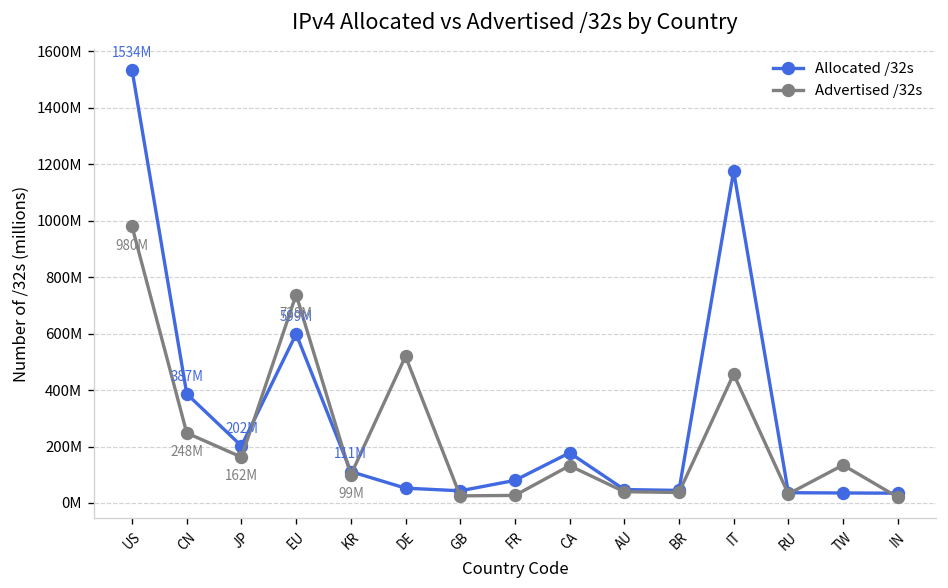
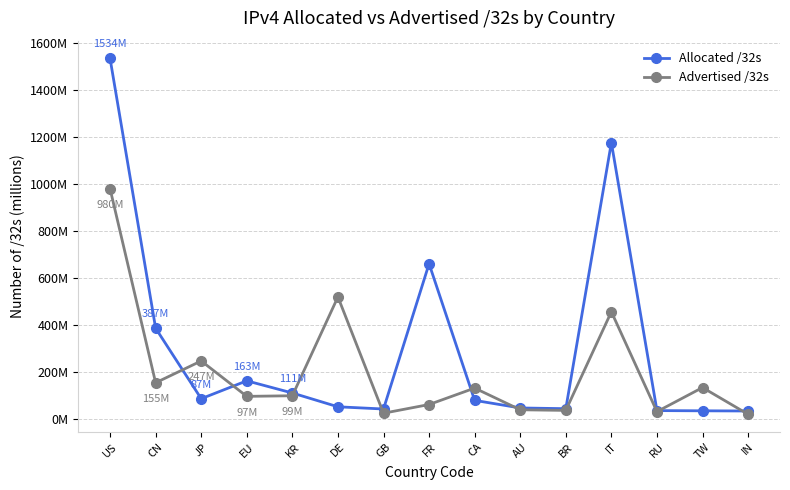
  {
    "Allocated /32s": {
      "US": "1534M",
      "CN": "387M",
-     "JP": "202M",
-     "EU": "599M",
+     "JP": "87M",
+     "EU": "163M",
      "KR": "111M",
-     "FR": "80000000",
-     "CA": "180000000"
+     "FR": "660000000",
+     "CA": "80000000"
    },
    "Advertised /32s": {
      "US": "980M",
-     "CN": "248M",
-     "JP": "162M",
-     "EU": "738M",
+     "CN": "155M",
+     "JP": "247M",
+     "EU": "97M",
      "KR": "99M",
-     "FR": "30000000"
+     "FR": "60000000"
    }
  }
